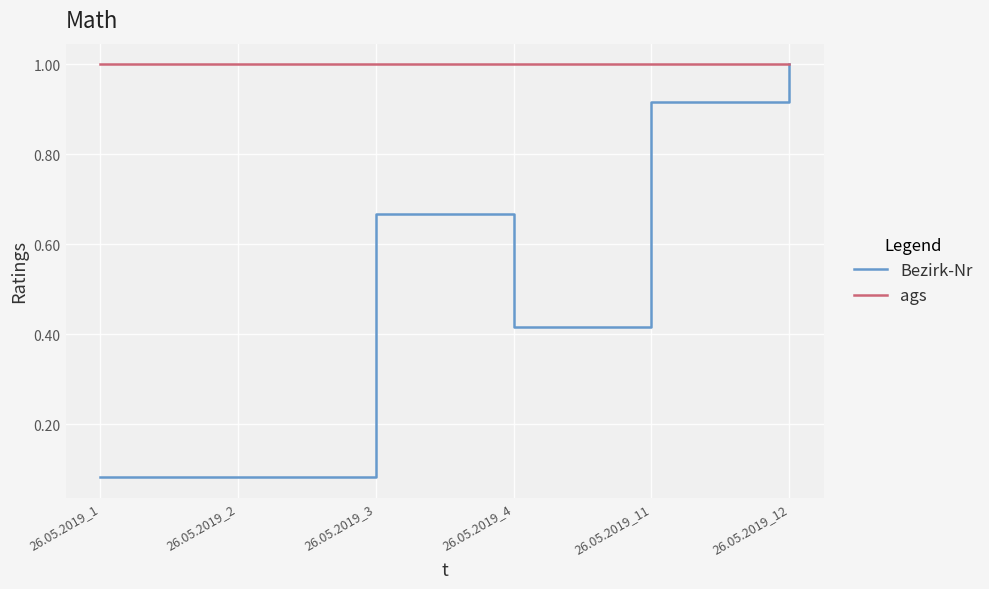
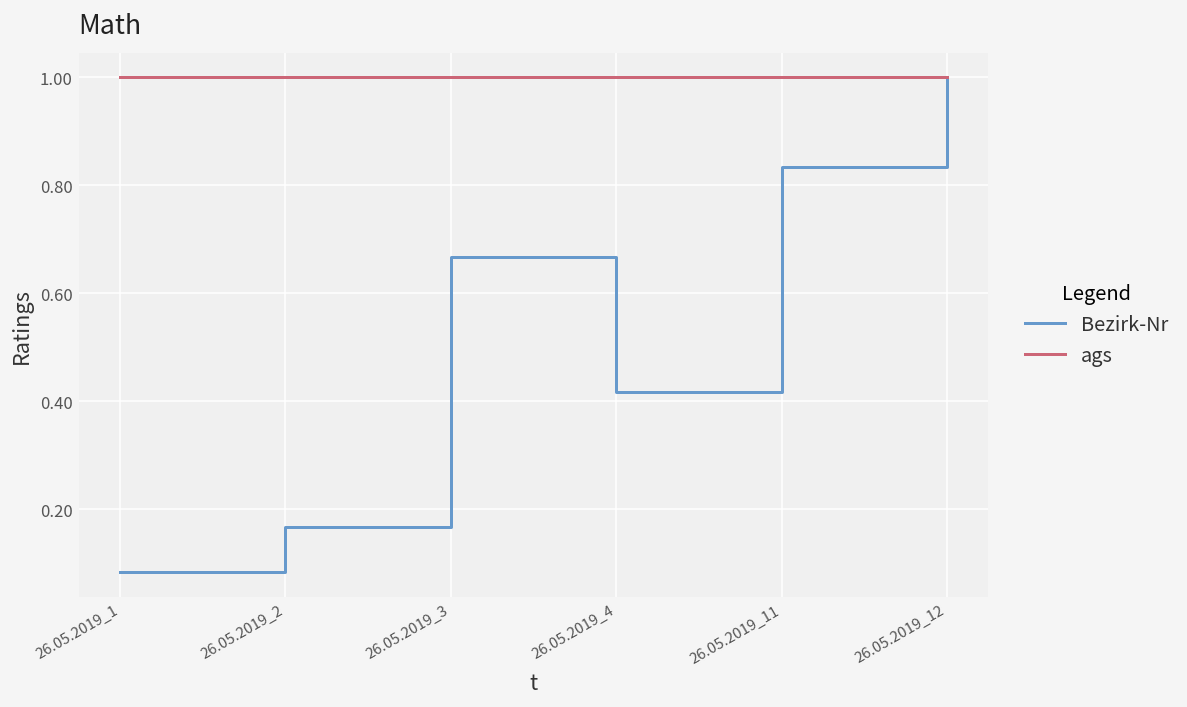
  {
    "Bezirk-Nr": {
      "26.05.2019_1": 0.08,
-     "26.05.2019_2": 0.08,
+     "26.05.2019_2": 0.17,
      "26.05.2019_3": 0.67,
      "26.05.2019_4": 0.42,
-     "26.05.2019_11": 0.92
+     "26.05.2019_11": 0.83
    },
    "ags": {
      "26.05.2019_1": 1.00,
      "26.05.2019_2": 1.00,
      "26.05.2019_3": 1.00,
      "26.05.2019_4": 1.00,
      "26.05.2019_11": 1.00
    }
  }
